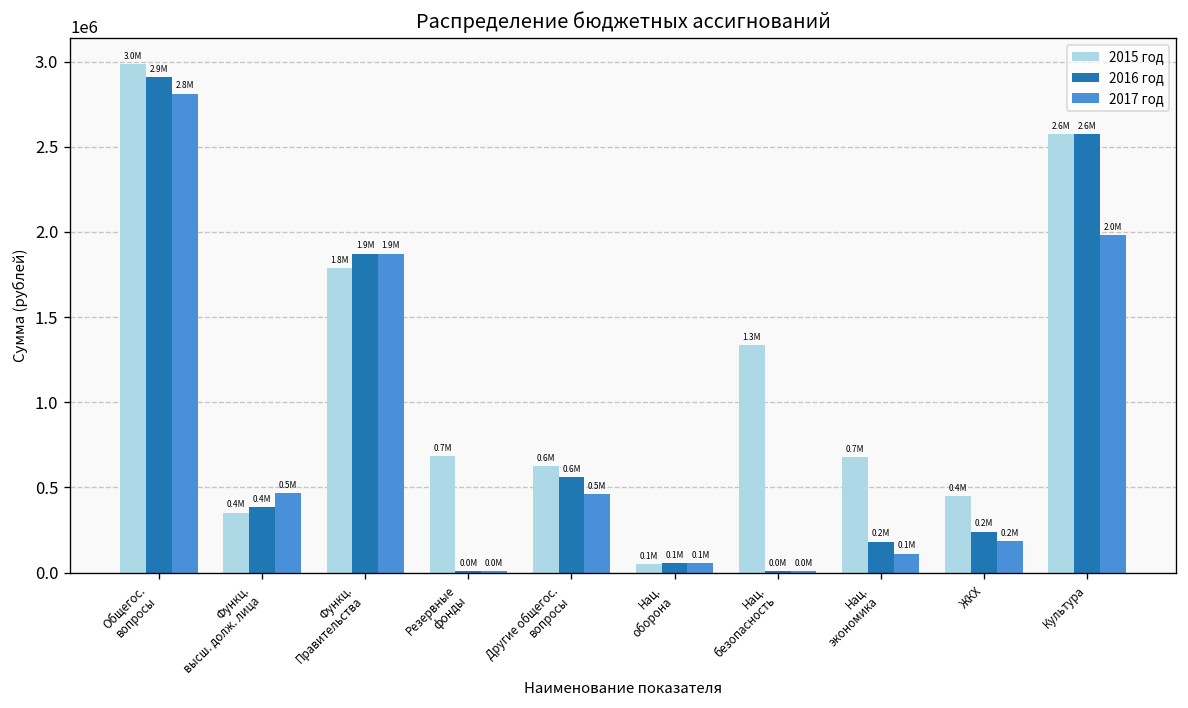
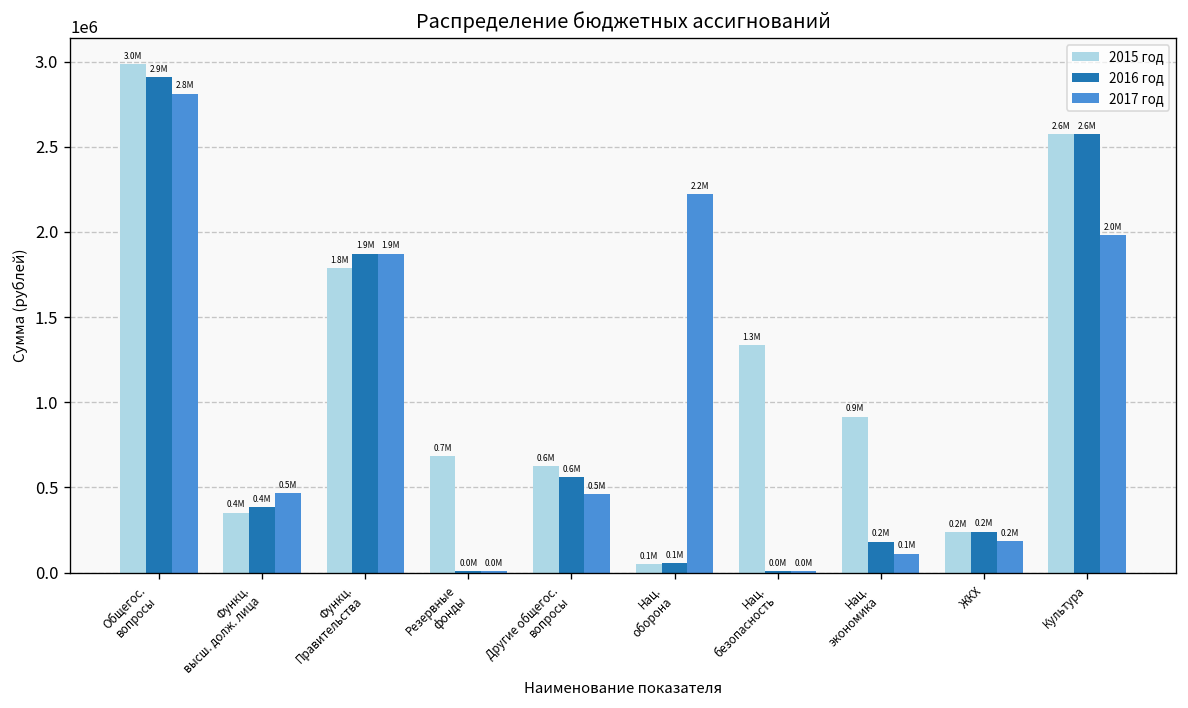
  {
    "2015 год": {
      "Общегос. вопросы": "3.0M",
      "Функц. высш. долж. лица": "0.4M",
      "Функц. Правительства": "1.8M",
      "Резервные фонды": "0.7M",
      "Другие общегос. вопросы": "0.6M",
      "Нац. оборона": "0.1M",
      "Нац. безопасность": "1.3M",
-     "Нац. экономика": "0.7M",
-     "ЖКХ": "0.4M",
+     "Нац. экономика": "0.9M",
+     "ЖКХ": "0.2M",
      "Культура": "2.6M"
    },
    "2016 год": {
      "Общегос. вопросы": "2.9M",
      "Функц. высш. долж. лица": "0.4M",
      "Функц. Правительства": "1.9M",
      "Другие общегос. вопросы": "0.6M",
      "Нац. оборона": "0.1M",
      "Нац. экономика": "0.2M",
      "ЖКХ": "0.2M",
      "Культура": "2.6M"
    },
    "2017 год": {
      "Общегос. вопросы": "2.8M",
      "Функц. высш. долж. лица": "0.5M",
      "Функц. Правительства": "1.9M",
      "Другие общегос. вопросы": "0.5M",
-     "Нац. оборона": "0.1M",
+     "Нац. оборона": "2.2M",
      "Нац. экономика": "0.1M",
      "ЖКХ": "0.2M",
      "Культура": "2.0M"
    }
  }
